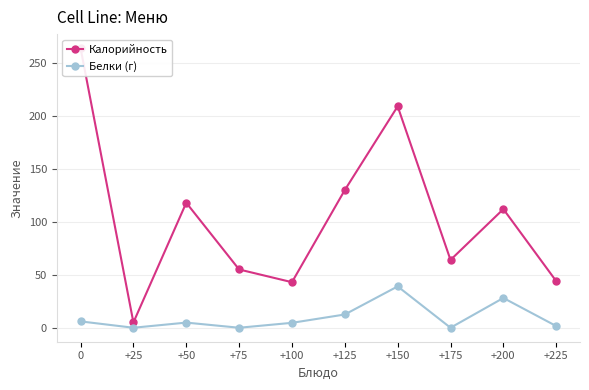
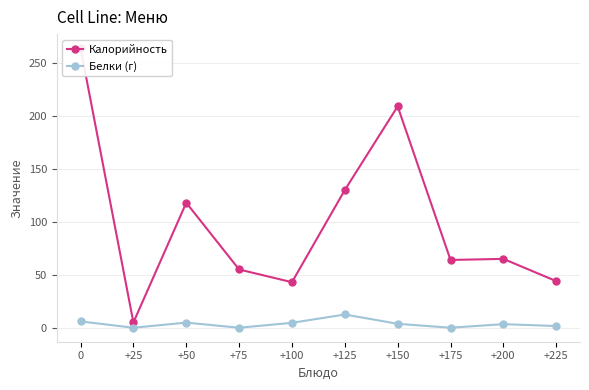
  {
    "Калорийность": {
      "+25": 5,
      "+50": 118,
      "+75": 55,
      "+100": 43,
      "+125": 130,
      "+150": 209,
      "+175": 64,
-     "+200": 112,
+     "+200": 65,
      "+225": 44
    },
    "Белки (г)": {
      "0": 6,
      "+25": 0,
      "+50": 5,
      "+75": 0,
      "+100": 5,
      "+125": 13,
-     "+150": 39,
+     "+150": 4,
      "+175": 0,
-     "+200": 28,
+     "+200": 3,
      "+225": 2
    }
  }
